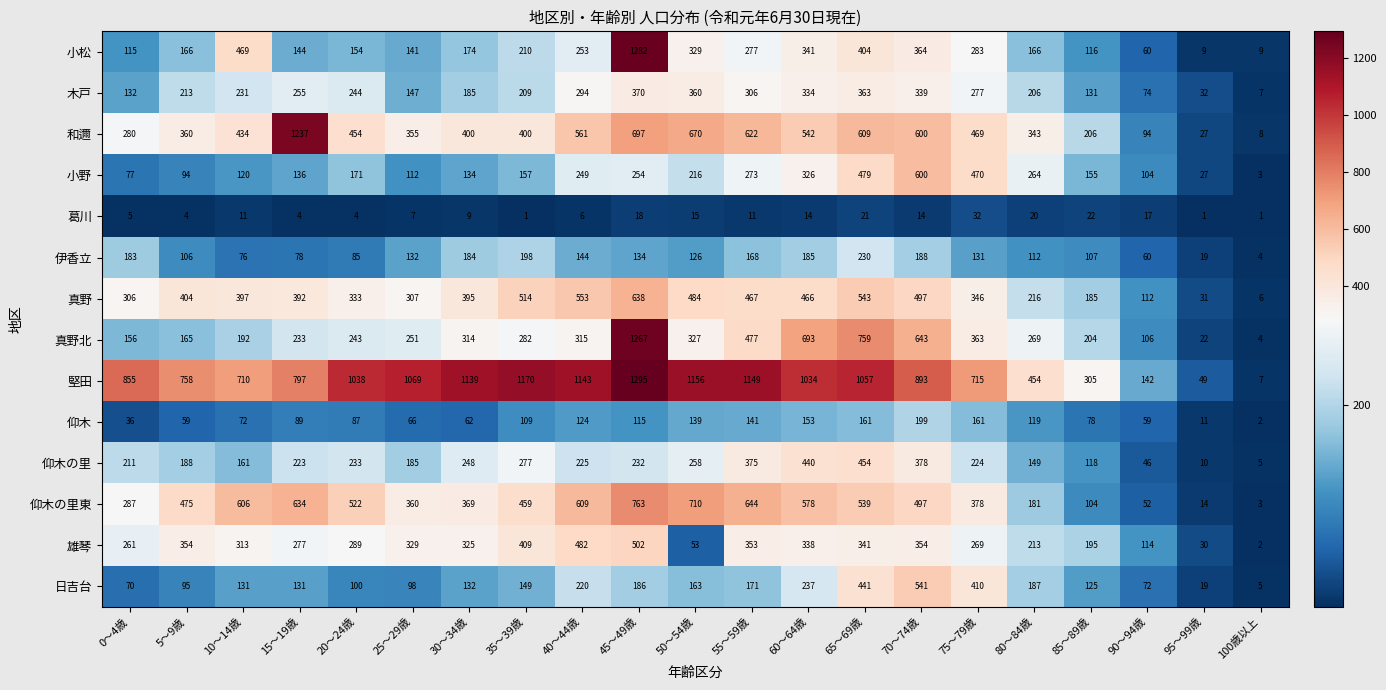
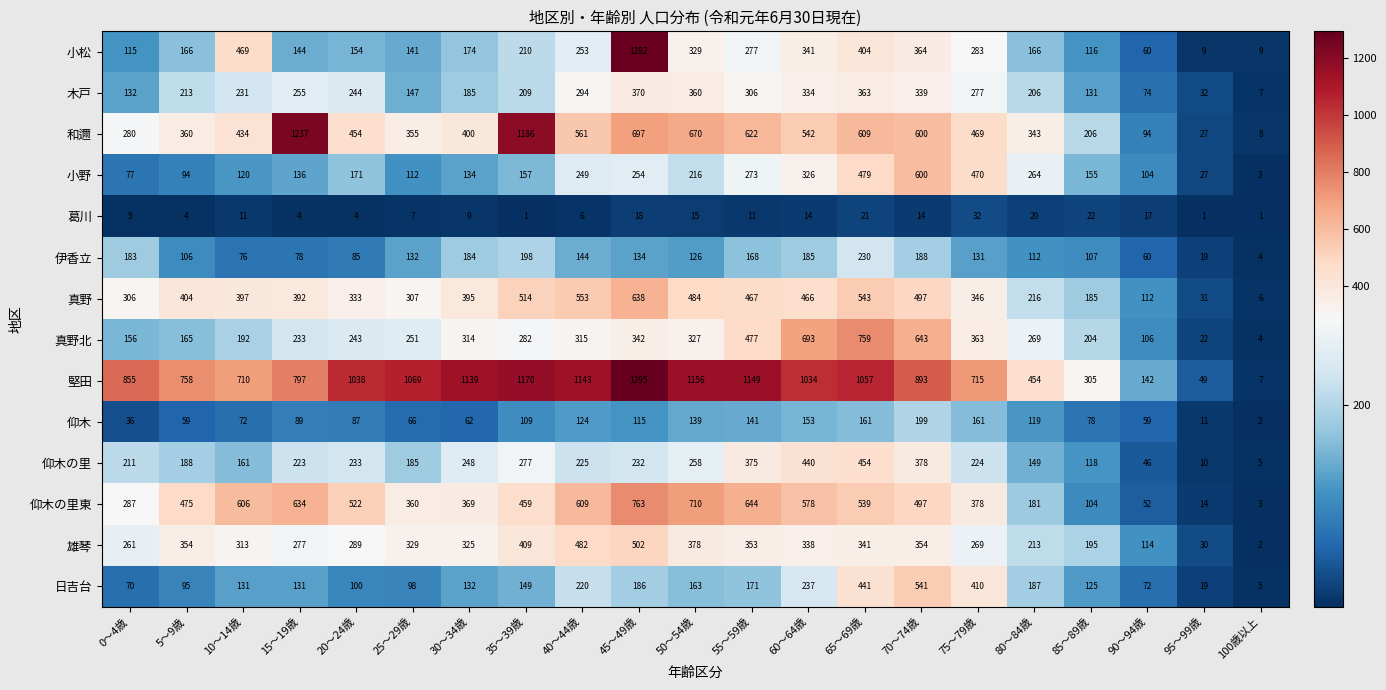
  {
    "和邇": {
      "0～4歳": 280,
      "5～9歳": 360,
      "10～14歳": 434,
      "15～19歳": 1237,
      "20～24歳": 454,
      "25～29歳": 355,
      "30～34歳": 400,
-     "35～39歳": 400,
+     "35～39歳": 1186,
      "40～44歳": 561,
      "45～49歳": 697,
      "50～54歳": 670,
      "55～59歳": 622,
      "60～64歳": 542,
      "65～69歳": 609,
      "70～74歳": 600,
      "75～79歳": 469,
      "80～84歳": 343,
      "85～89歳": 206,
      "90～94歳": 94,
      "95～99歳": 27,
      "100歳以上": 8
    },
    "真野北": {
      "0～4歳": 156,
      "5～9歳": 165,
      "10～14歳": 192,
      "15～19歳": 233,
      "20～24歳": 243,
      "25～29歳": 251,
      "30～34歳": 314,
      "35～39歳": 282,
      "40～44歳": 315,
-     "45～49歳": 1267,
+     "45～49歳": 342,
      "50～54歳": 327,
      "55～59歳": 477,
      "60～64歳": 693,
      "65～69歳": 759,
      "70～74歳": 643,
      "75～79歳": 363,
      "80～84歳": 269,
      "85～89歳": 204,
      "90～94歳": 106,
      "95～99歳": 22,
      "100歳以上": 4
    },
    "雄琴": {
      "0～4歳": 261,
      "5～9歳": 354,
      "10～14歳": 313,
      "15～19歳": 277,
      "20～24歳": 289,
      "25～29歳": 329,
      "30～34歳": 325,
      "35～39歳": 409,
      "40～44歳": 482,
      "45～49歳": 502,
-     "50～54歳": 53,
+     "50～54歳": 378,
      "55～59歳": 353,
      "60～64歳": 338,
      "65～69歳": 341,
      "70～74歳": 354,
      "75～79歳": 269,
      "80～84歳": 213,
      "85～89歳": 195,
      "90～94歳": 114,
      "95～99歳": 30,
      "100歳以上": 2
    }
  }
